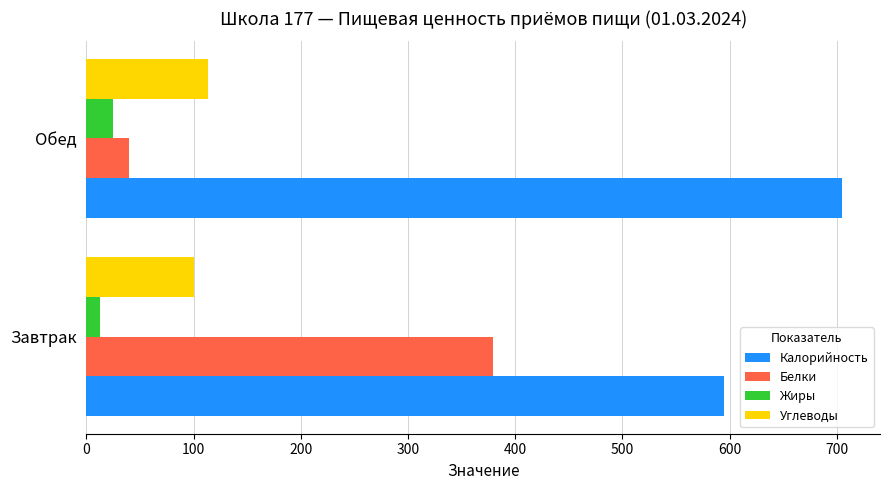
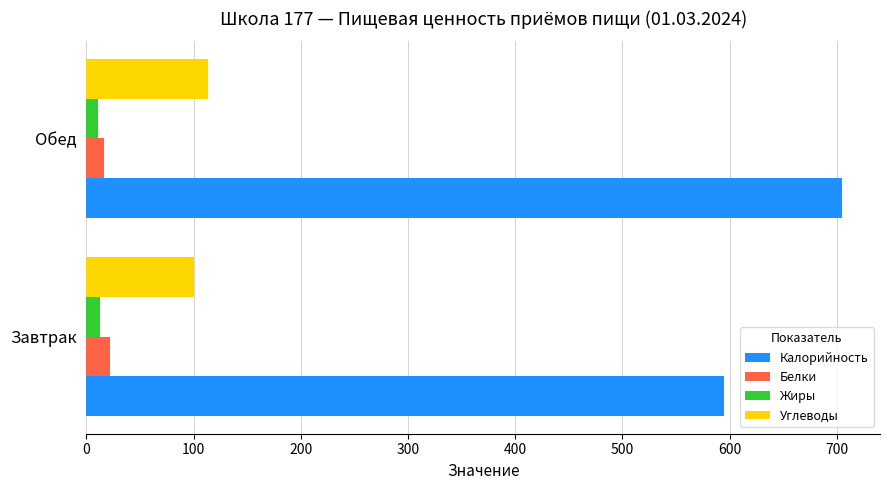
  {
    "Калорийность": {
      "Обед": 705,
      "Завтрак": 595
    },
    "Белки": {
-     "Обед": 40,
-     "Завтрак": 379
+     "Обед": 16,
+     "Завтрак": 22
    },
    "Жиры": {
-     "Обед": 25,
+     "Обед": 11,
      "Завтрак": 13
    },
    "Углеводы": {
      "Обед": 113,
      "Завтрак": 100
    }
  }
